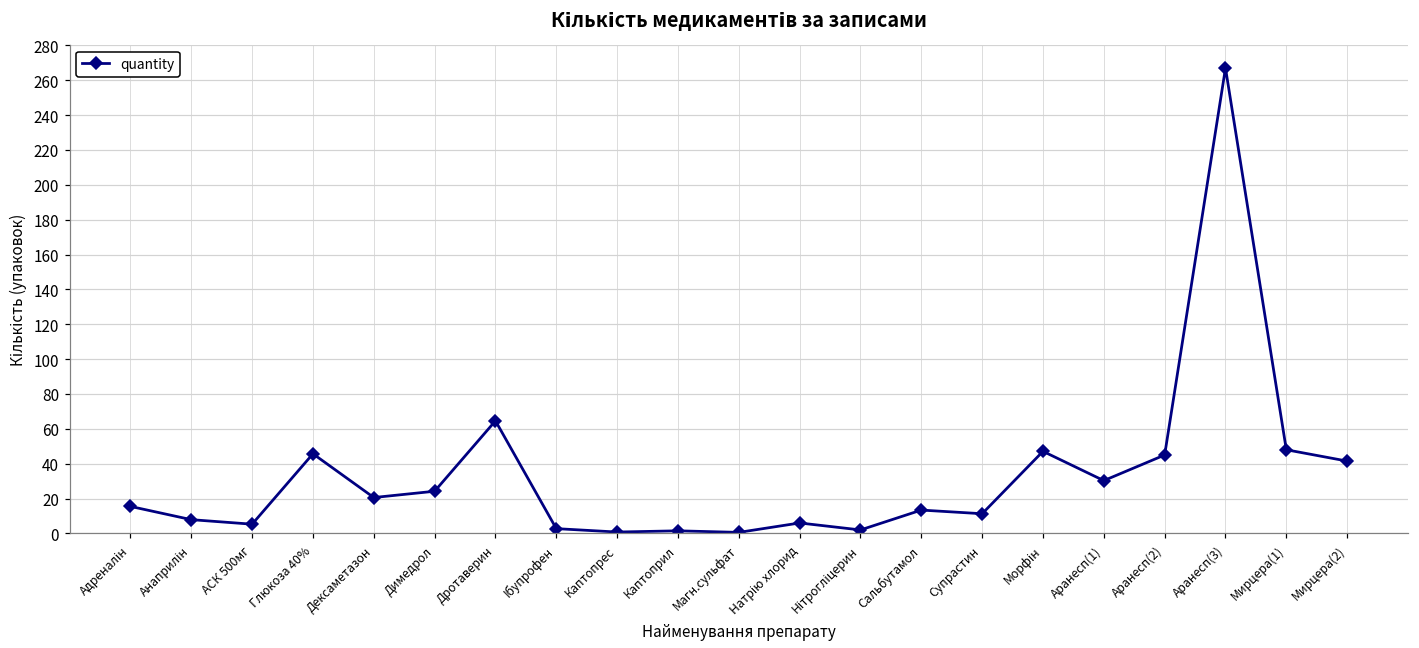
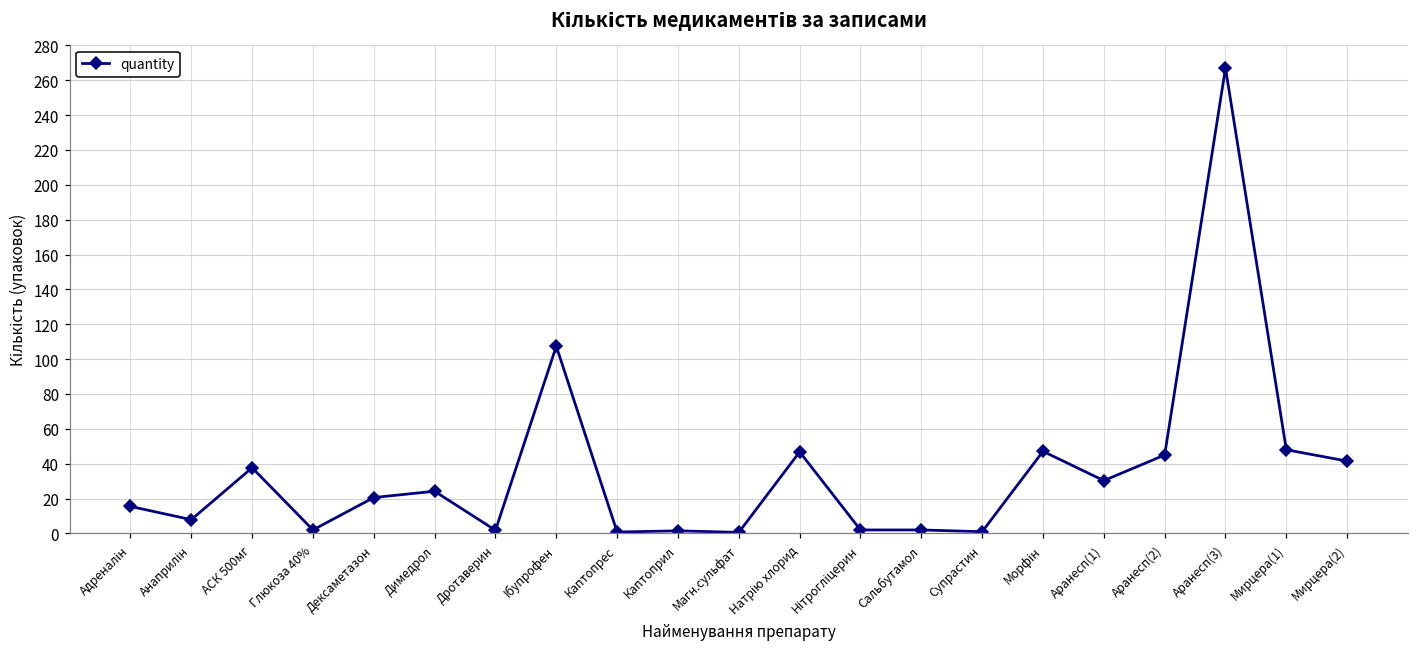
  {
    "Адреналін": 16,
    "Анаприлін": 8,
-   "АСК 500мг": 5,
-   "Глюкоза 40%": 46,
+   "АСК 500мг": 38,
+   "Глюкоза 40%": 2,
    "Дексаметазон": 21,
    "Димедрол": 24,
-   "Дротаверин": 65,
-   "Ібупрофен": 3,
+   "Дротаверин": 2,
+   "Ібупрофен": 107,
    "Каптопрес": 1,
    "Каптоприл": 2,
    "Магн.сульфат": 1,
-   "Натрію хлорид": 6,
+   "Натрію хлорид": 47,
    "Нітрогліцерин": 2,
-   "Сальбутамол": 13,
-   "Супрастин": 11,
+   "Сальбутамол": 2,
+   "Супрастин": 1,
    "Морфін": 47,
    "Аранесп(1)": 30,
    "Аранесп(2)": 45,
    "Аранесп(3)": 267,
    "Мирцера(1)": 48,
    "Мирцера(2)": 42
  }
